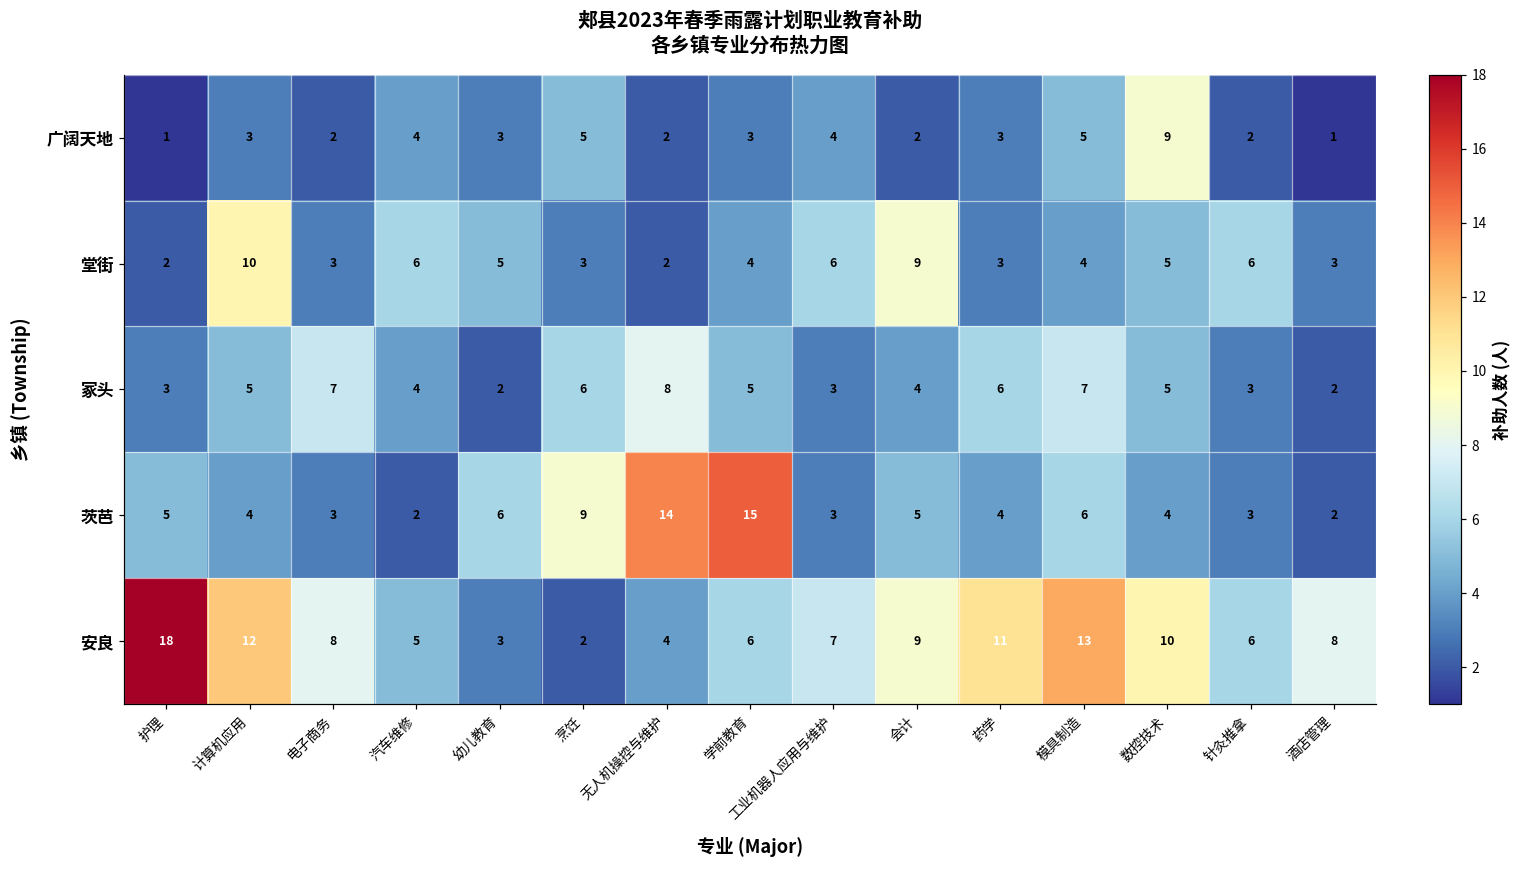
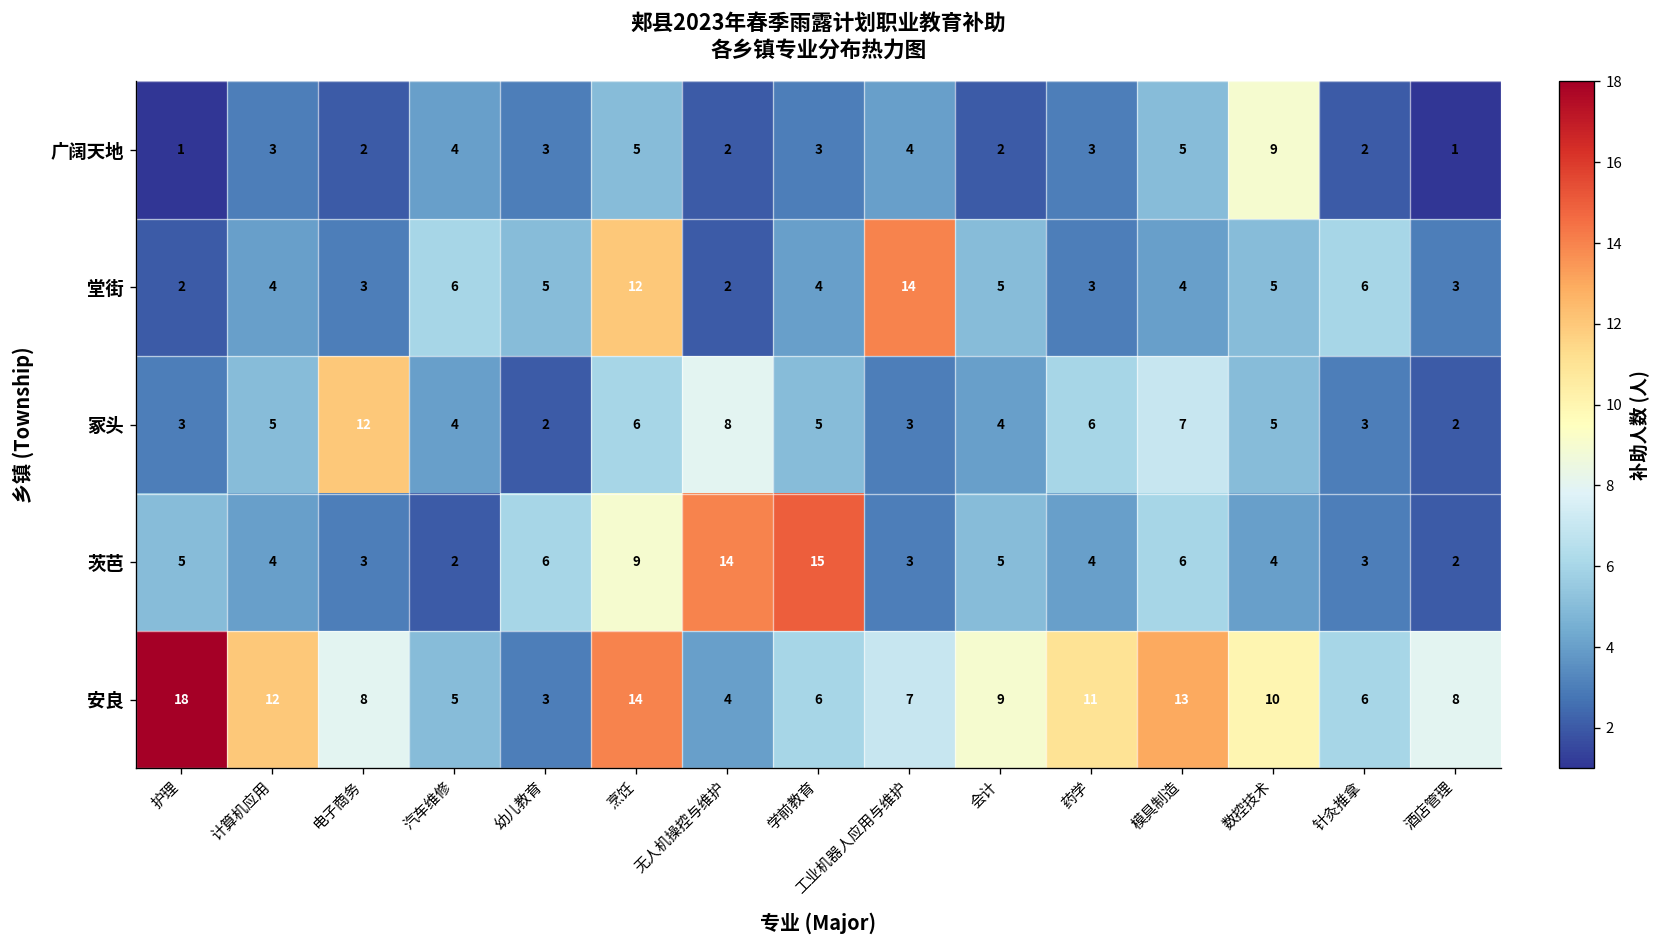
  {
    "广阔天地": {
      "护理": 1,
      "计算机应用": 3,
      "电子商务": 2,
      "汽车维修": 4,
      "幼儿教育": 3,
      "烹饪": 5,
      "无人机操控与维护": 2,
      "学前教育": 3,
      "工业机器人应用与维护": 4,
      "会计": 2,
      "药学": 3,
      "模具制造": 5,
      "数控技术": 9,
      "针灸推拿": 2,
      "酒店管理": 1
    },
    "堂街": {
      "护理": 2,
-     "计算机应用": 10,
+     "计算机应用": 4,
      "电子商务": 3,
      "汽车维修": 6,
      "幼儿教育": 5,
-     "烹饪": 3,
+     "烹饪": 12,
      "无人机操控与维护": 2,
      "学前教育": 4,
-     "工业机器人应用与维护": 6,
-     "会计": 9,
+     "工业机器人应用与维护": 14,
+     "会计": 5,
      "药学": 3,
      "模具制造": 4,
      "数控技术": 5,
      "针灸推拿": 6,
      "酒店管理": 3
    },
    "冢头": {
      "护理": 3,
      "计算机应用": 5,
-     "电子商务": 7,
+     "电子商务": 12,
      "汽车维修": 4,
      "幼儿教育": 2,
      "烹饪": 6,
      "无人机操控与维护": 8,
      "学前教育": 5,
      "工业机器人应用与维护": 3,
      "会计": 4,
      "药学": 6,
      "模具制造": 7,
      "数控技术": 5,
      "针灸推拿": 3,
      "酒店管理": 2
    },
    "茨芭": {
      "护理": 5,
      "计算机应用": 4,
      "电子商务": 3,
      "汽车维修": 2,
      "幼儿教育": 6,
      "烹饪": 9,
      "无人机操控与维护": 14,
      "学前教育": 15,
      "工业机器人应用与维护": 3,
      "会计": 5,
      "药学": 4,
      "模具制造": 6,
      "数控技术": 4,
      "针灸推拿": 3,
      "酒店管理": 2
    },
    "安良": {
      "护理": 18,
      "计算机应用": 12,
      "电子商务": 8,
      "汽车维修": 5,
      "幼儿教育": 3,
-     "烹饪": 2,
+     "烹饪": 14,
      "无人机操控与维护": 4,
      "学前教育": 6,
      "工业机器人应用与维护": 7,
      "会计": 9,
      "药学": 11,
      "模具制造": 13,
      "数控技术": 10,
      "针灸推拿": 6,
      "酒店管理": 8
    }
  }
